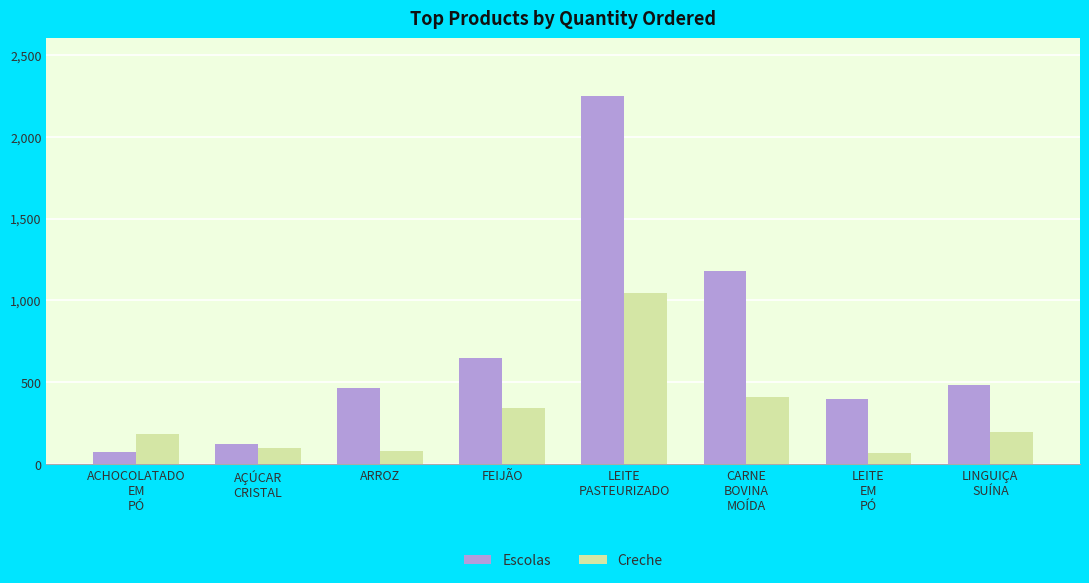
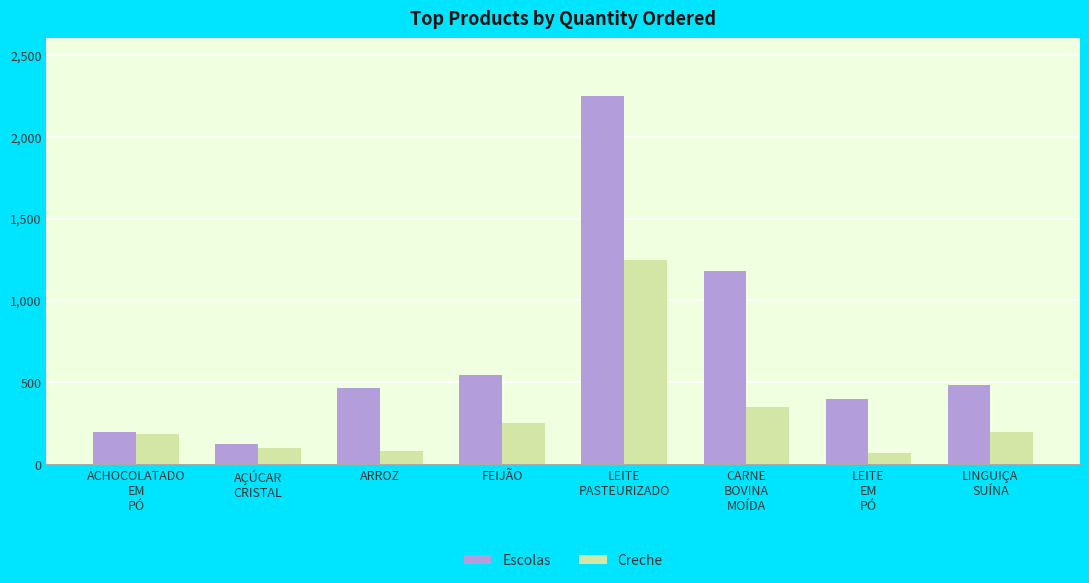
  {
    "Escolas": {
-     "ACHOCOLATADO EM PÓ": "70",
+     "ACHOCOLATADO EM PÓ": "200",
      "AÇÚCAR CRISTAL": "130",
      "ARROZ": "470",
-     "FEIJÃO": "650",
+     "FEIJÃO": "550",
      "LEITE PASTEURIZADO": "2,250",
      "CARNE BOVINA MOÍDA": "1,180",
      "LEITE EM PÓ": "400",
      "LINGUIÇA SUÍNA": "480"
    },
    "Creche": {
      "ACHOCOLATADO EM PÓ": "190",
      "AÇÚCAR CRISTAL": "100",
      "ARROZ": "80",
-     "FEIJÃO": "350",
-     "LEITE PASTEURIZADO": "1,050",
-     "CARNE BOVINA MOÍDA": "410",
+     "FEIJÃO": "250",
+     "LEITE PASTEURIZADO": "1,250",
+     "CARNE BOVINA MOÍDA": "350",
      "LEITE EM PÓ": "70",
      "LINGUIÇA SUÍNA": "200"
    }
  }
